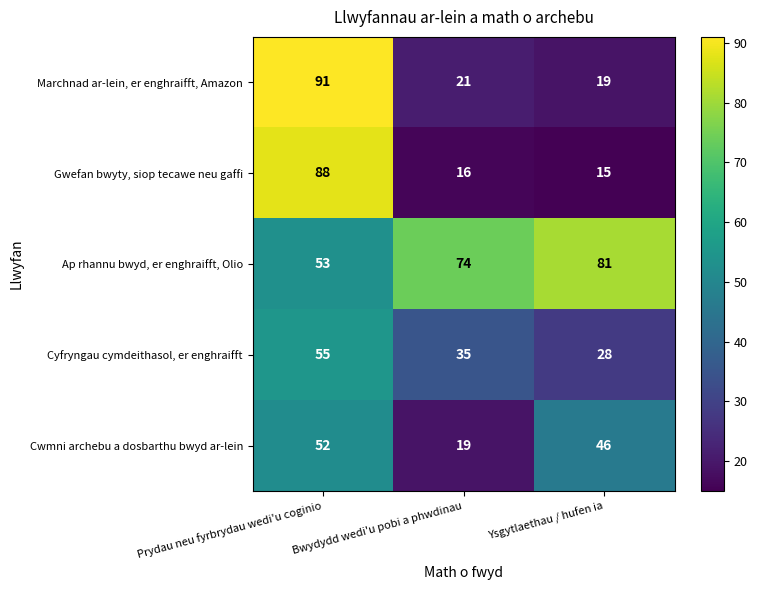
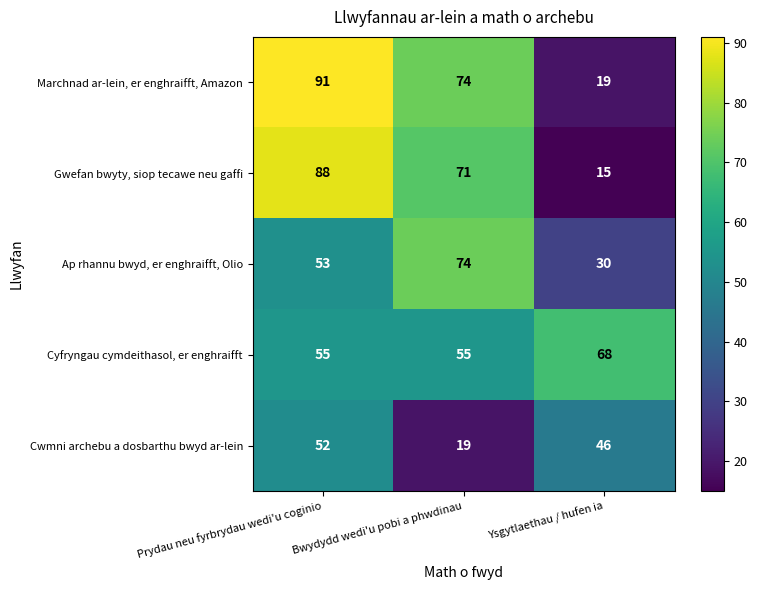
  {
    "Marchnad ar-lein, er enghraifft, Amazon": {
      "Prydau neu fyrbrydau wedi'u coginio": 91,
-     "Bwydydd wedi'u pobi a phwdinau": 21,
+     "Bwydydd wedi'u pobi a phwdinau": 74,
      "Ysgytlaethau / hufen ia": 19
    },
    "Gwefan bwyty, siop tecawe neu gaffi": {
      "Prydau neu fyrbrydau wedi'u coginio": 88,
-     "Bwydydd wedi'u pobi a phwdinau": 16,
+     "Bwydydd wedi'u pobi a phwdinau": 71,
      "Ysgytlaethau / hufen ia": 15
    },
    "Ap rhannu bwyd, er enghraifft, Olio": {
      "Prydau neu fyrbrydau wedi'u coginio": 53,
      "Bwydydd wedi'u pobi a phwdinau": 74,
-     "Ysgytlaethau / hufen ia": 81
+     "Ysgytlaethau / hufen ia": 30
    },
    "Cyfryngau cymdeithasol, er enghraifft": {
      "Prydau neu fyrbrydau wedi'u coginio": 55,
-     "Bwydydd wedi'u pobi a phwdinau": 35,
-     "Ysgytlaethau / hufen ia": 28
+     "Bwydydd wedi'u pobi a phwdinau": 55,
+     "Ysgytlaethau / hufen ia": 68
    },
    "Cwmni archebu a dosbarthu bwyd ar-lein": {
      "Prydau neu fyrbrydau wedi'u coginio": 52,
      "Bwydydd wedi'u pobi a phwdinau": 19,
      "Ysgytlaethau / hufen ia": 46
    }
  }
